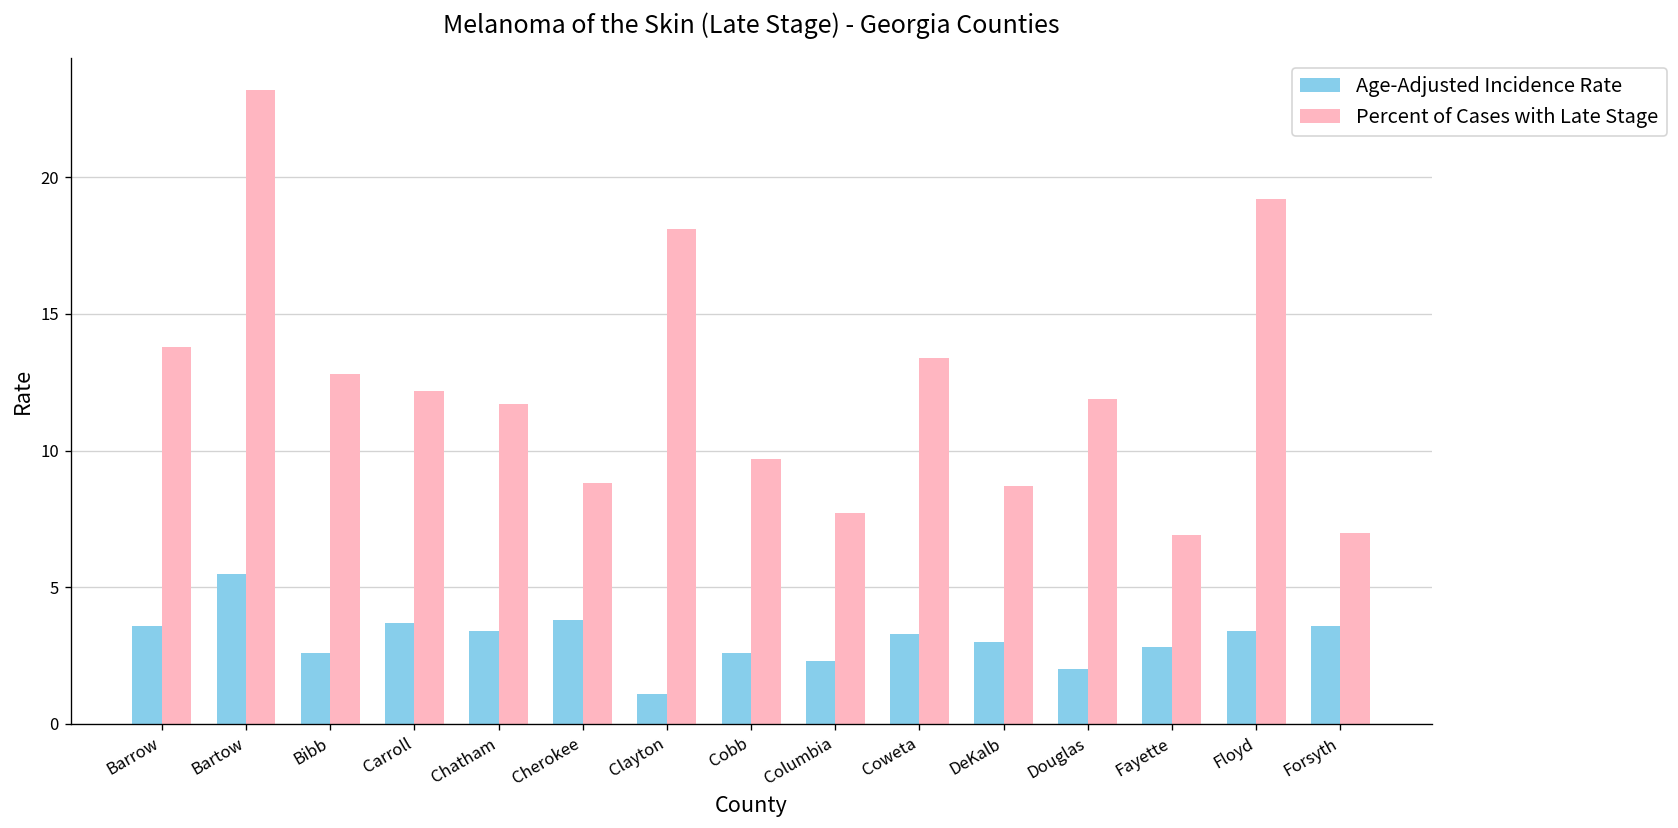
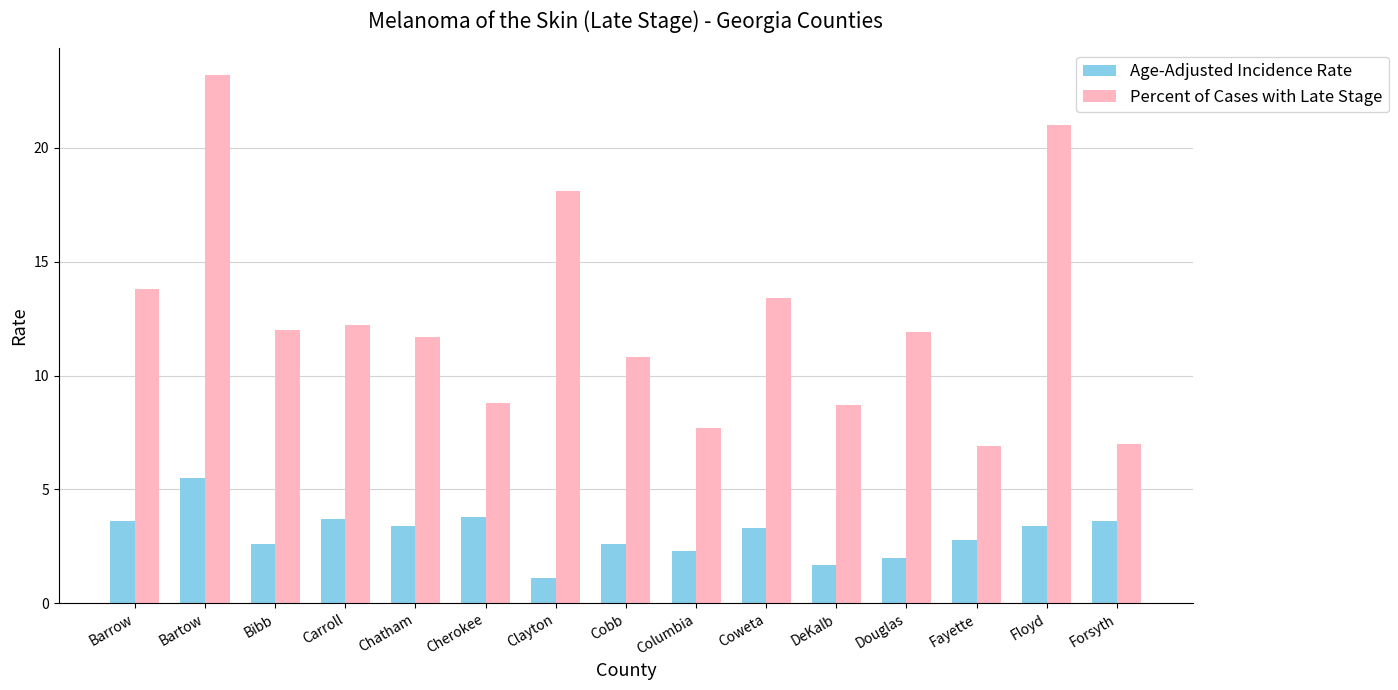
  {
    "Age-Adjusted Incidence Rate": {
      "Barrow": 3.6,
      "Bartow": 5.5,
      "Bibb": 2.6,
      "Carroll": 3.7,
      "Chatham": 3.4,
      "Cherokee": 3.8,
      "Clayton": 1.1,
      "Cobb": 2.6,
      "Columbia": 2.3,
      "Coweta": 3.3,
-     "DeKalb": 3.0,
+     "DeKalb": 1.7,
      "Douglas": 2.0,
      "Fayette": 2.8,
      "Floyd": 3.4,
      "Forsyth": 3.6
    },
    "Percent of Cases with Late Stage": {
      "Barrow": 13.8,
      "Bartow": 23.2,
-     "Bibb": 12.8,
+     "Bibb": 12.0,
      "Carroll": 12.2,
      "Chatham": 11.7,
      "Cherokee": 8.8,
      "Clayton": 18.1,
-     "Cobb": 9.7,
+     "Cobb": 10.8,
      "Columbia": 7.7,
      "Coweta": 13.4,
      "DeKalb": 8.7,
      "Douglas": 11.9,
      "Fayette": 6.9,
-     "Floyd": 19.2,
+     "Floyd": 21.0,
      "Forsyth": 7.0
    }
  }
